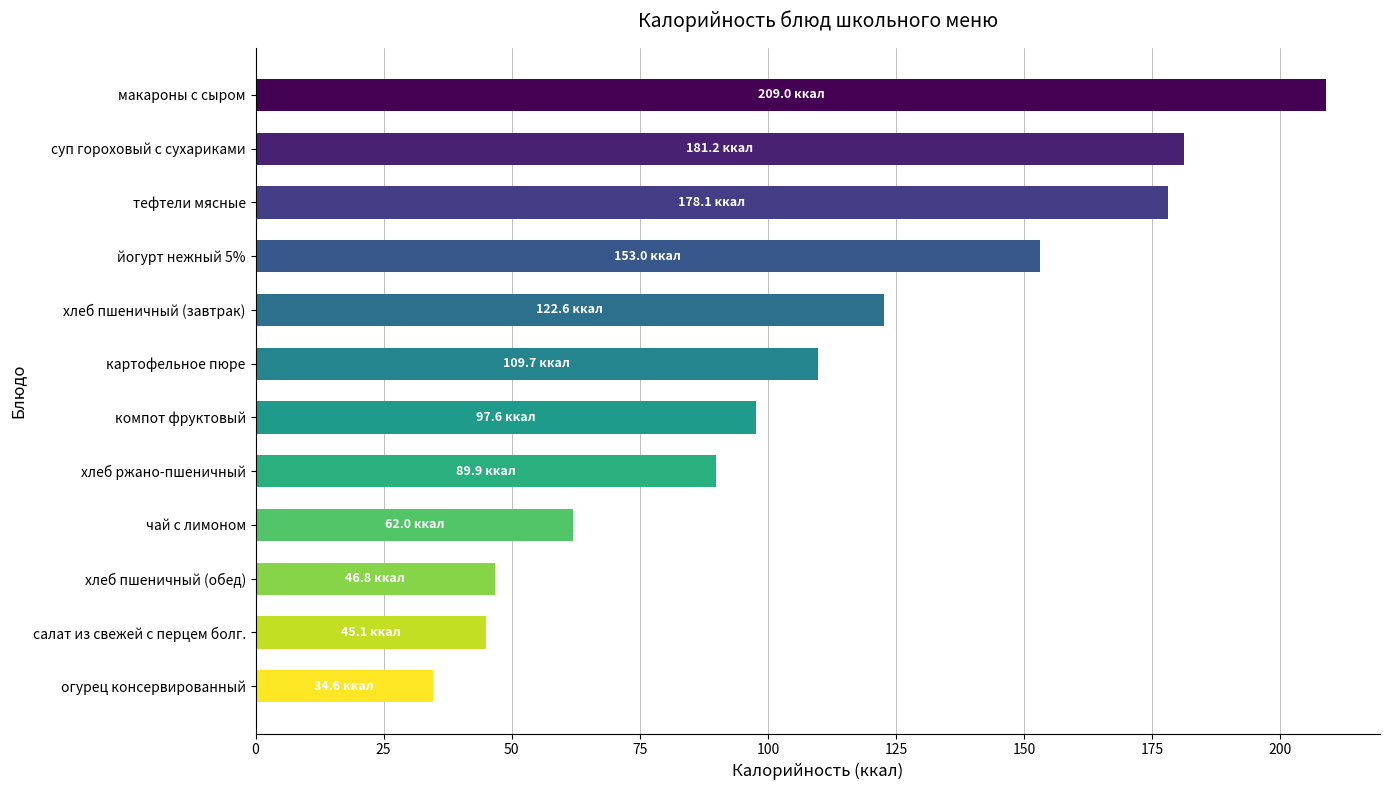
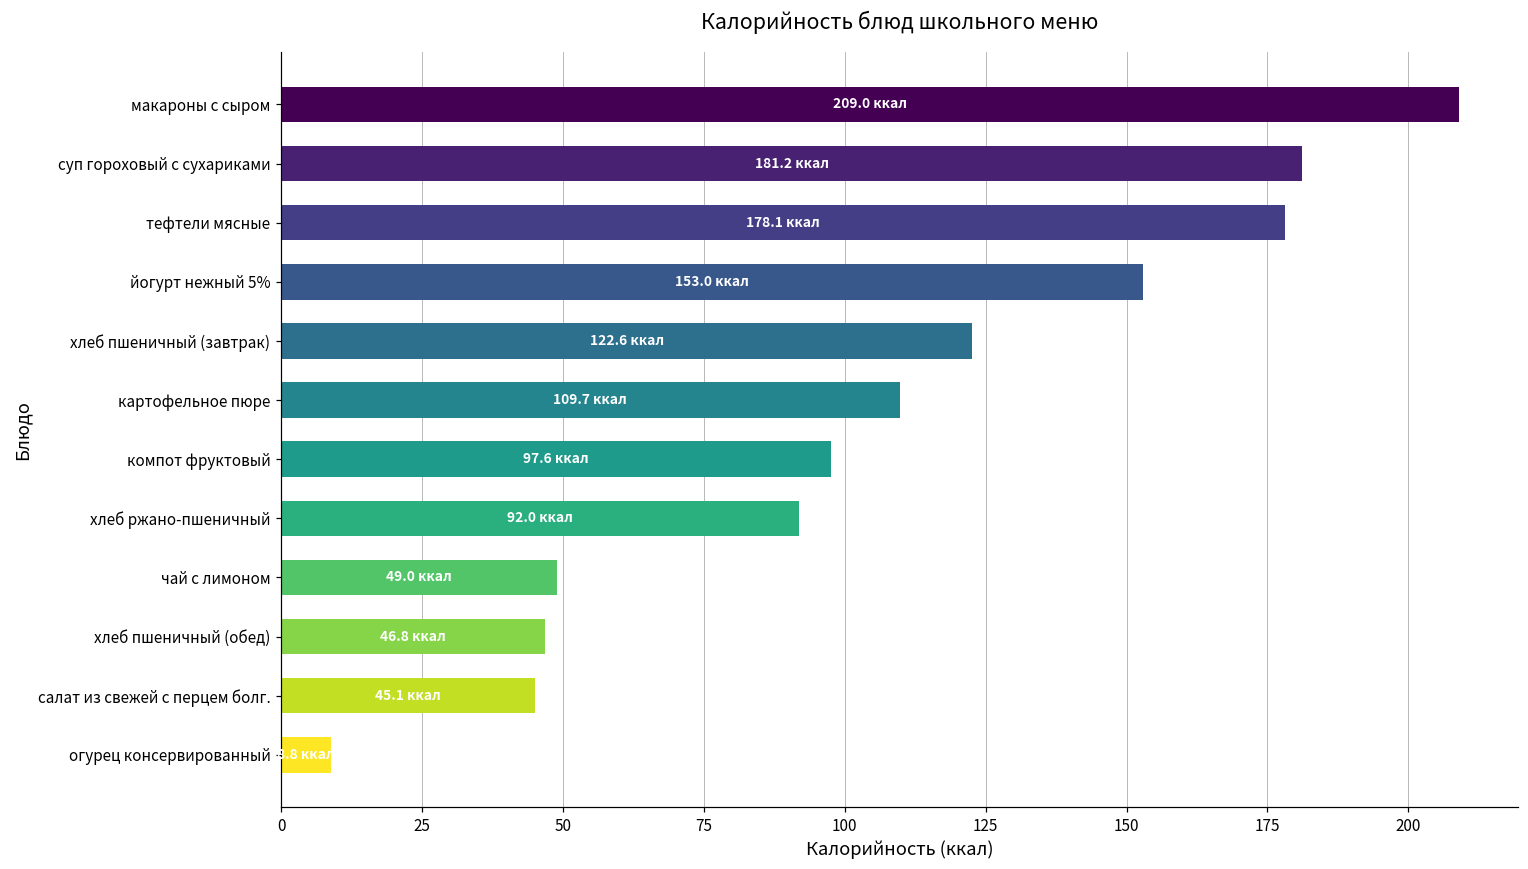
  {
    "макароны с сыром": 209.0,
    "суп гороховый с сухариками": 181.2,
    "тефтели мясные": 178.1,
    "йогурт нежный 5%": 153.0,
    "хлеб пшеничный (завтрак)": 122.6,
    "картофельное пюре": 109.7,
    "компот фруктовый": 97.6,
-   "хлеб ржано-пшеничный": 89.9,
-   "чай с лимоном": 62.0,
+   "хлеб ржано-пшеничный": 92.0,
+   "чай с лимоном": 49.0,
    "хлеб пшеничный (обед)": 46.8,
    "салат из свежей с перцем болг.": 45.1,
-   "огурец консервированный": 34.6
+   "огурец консервированный": 8.8
  }
